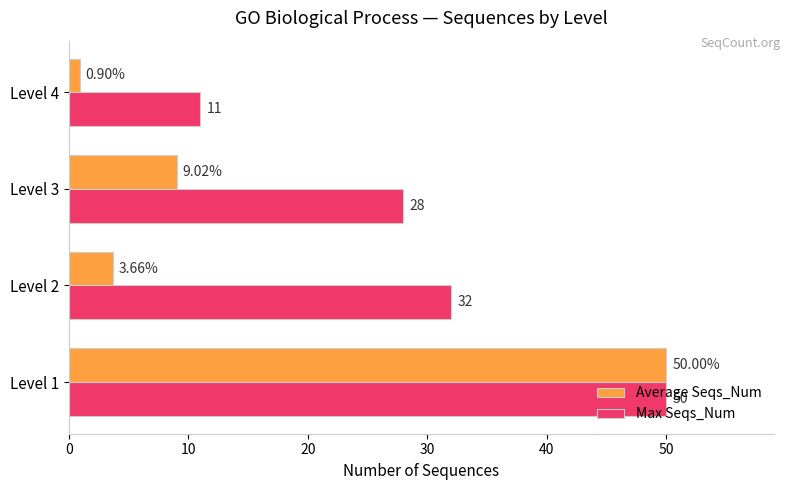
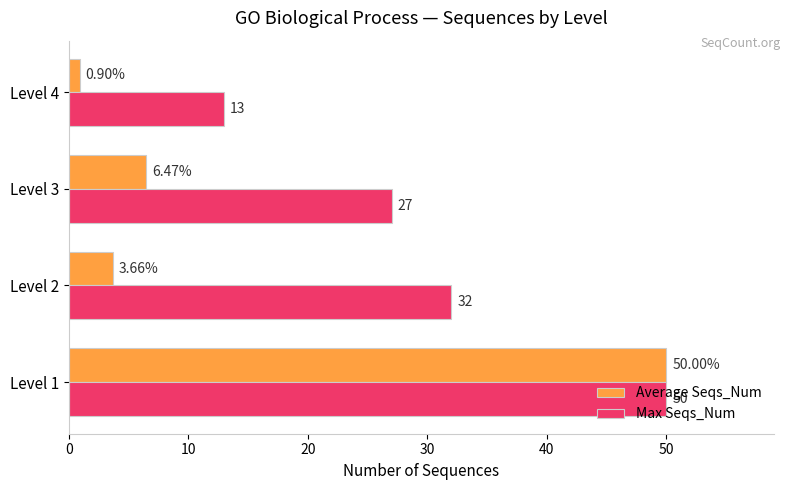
  {
    "Average Seqs_Num": {
      "Level 4": "0.90%",
-     "Level 3": "9.02%",
+     "Level 3": "6.47%",
      "Level 2": "3.66%",
      "Level 1": "50.00%"
    },
    "Max Seqs_Num": {
-     "Level 4": "11",
-     "Level 3": "28",
+     "Level 4": "13",
+     "Level 3": "27",
      "Level 2": "32",
      "Level 1": "50"
    }
  }
